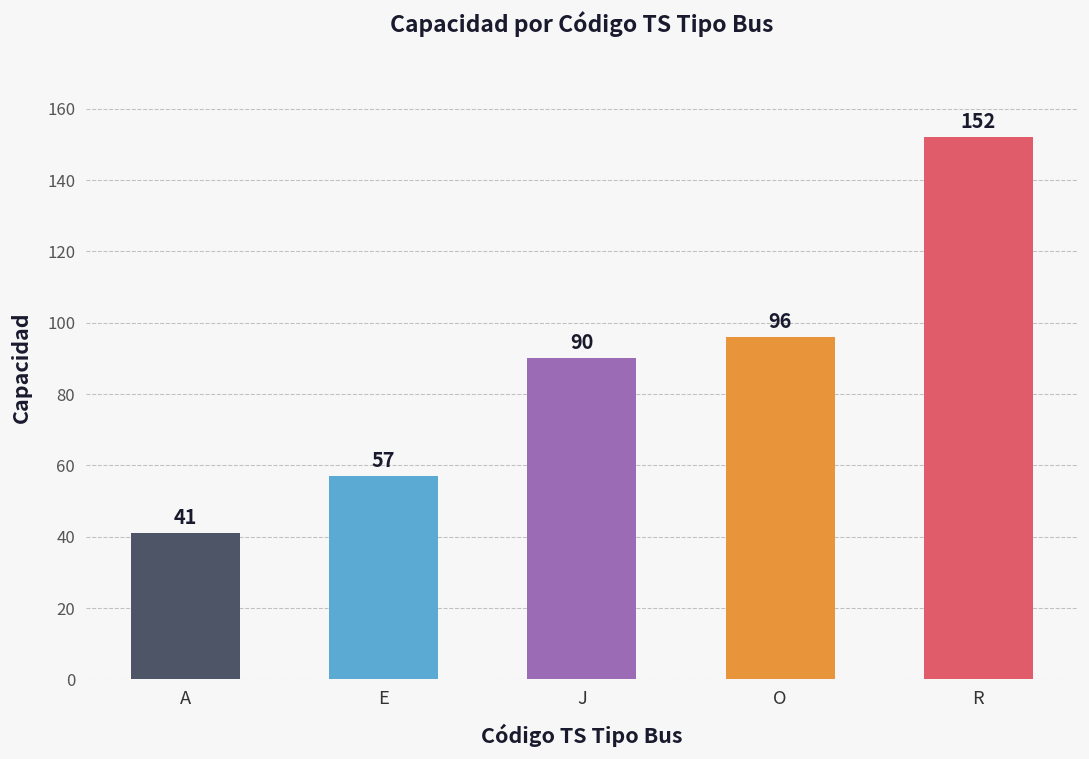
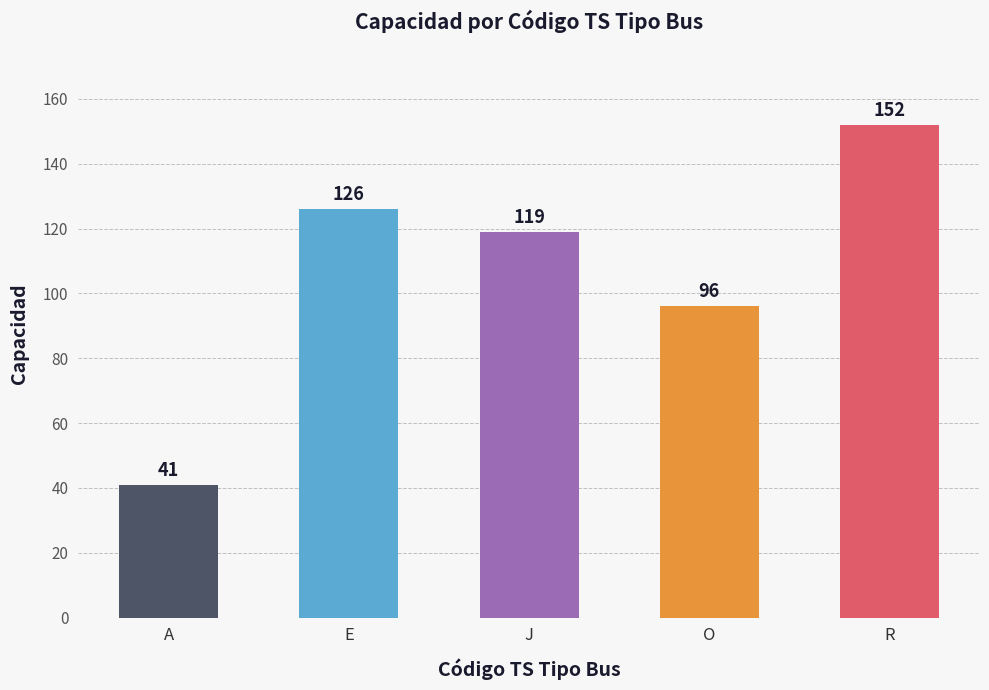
  {
    "A": 41,
-   "E": 57,
-   "J": 90,
+   "E": 126,
+   "J": 119,
    "O": 96,
    "R": 152
  }
